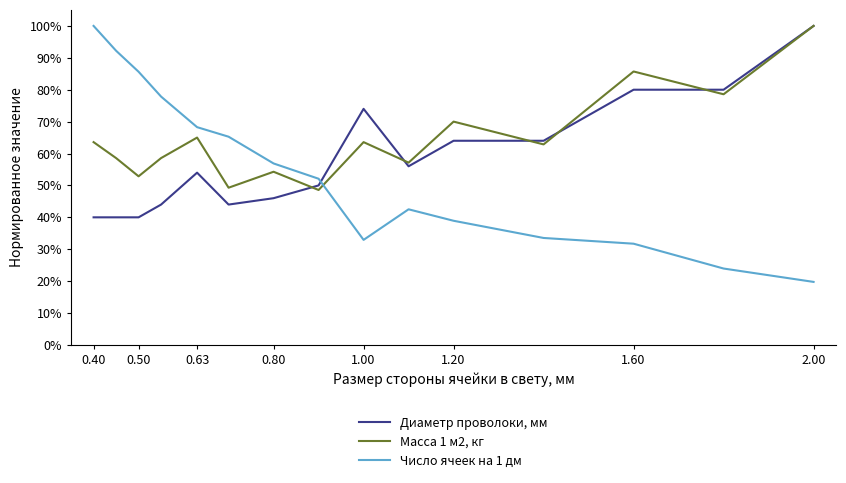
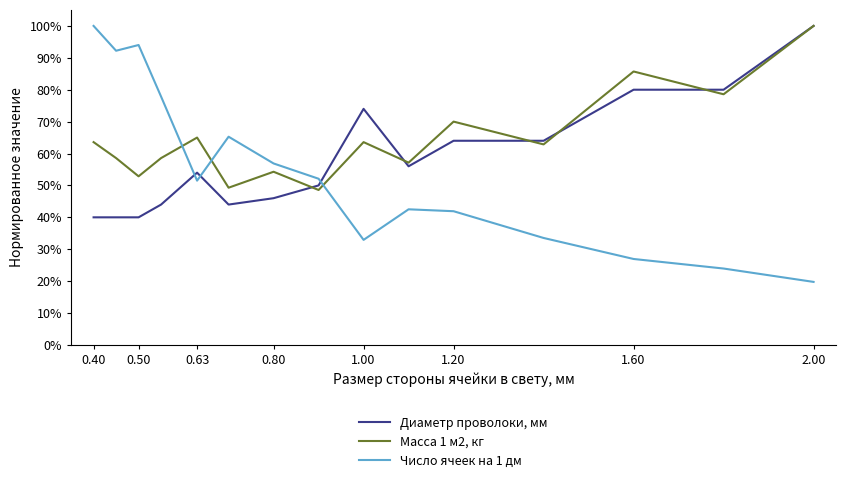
  {
    "Диаметр проволоки, мм": {
      "0.40": "40%",
      "0.50": "40%",
      "0.63": "54%",
      "0.80": "46%",
      "1.00": "74%",
      "1.20": "64%",
      "1.60": "80%"
    },
    "Масса 1 м2, кг": {
      "0.40": "64%",
      "0.50": "53%",
      "0.63": "65%",
      "0.80": "54%",
      "1.00": "64%",
      "1.20": "70%",
      "1.60": "86%"
    },
    "Число ячеек на 1 дм": {
      "0.40": "100%",
-     "0.50": "86%",
-     "0.63": "68%",
+     "0.50": "94%",
+     "0.63": "51%",
      "0.80": "57%",
      "1.00": "33%",
-     "1.20": "39%",
-     "1.60": "32%",
+     "1.20": "42%",
+     "1.60": "27%",
      "2.00": "20%"
    }
  }
